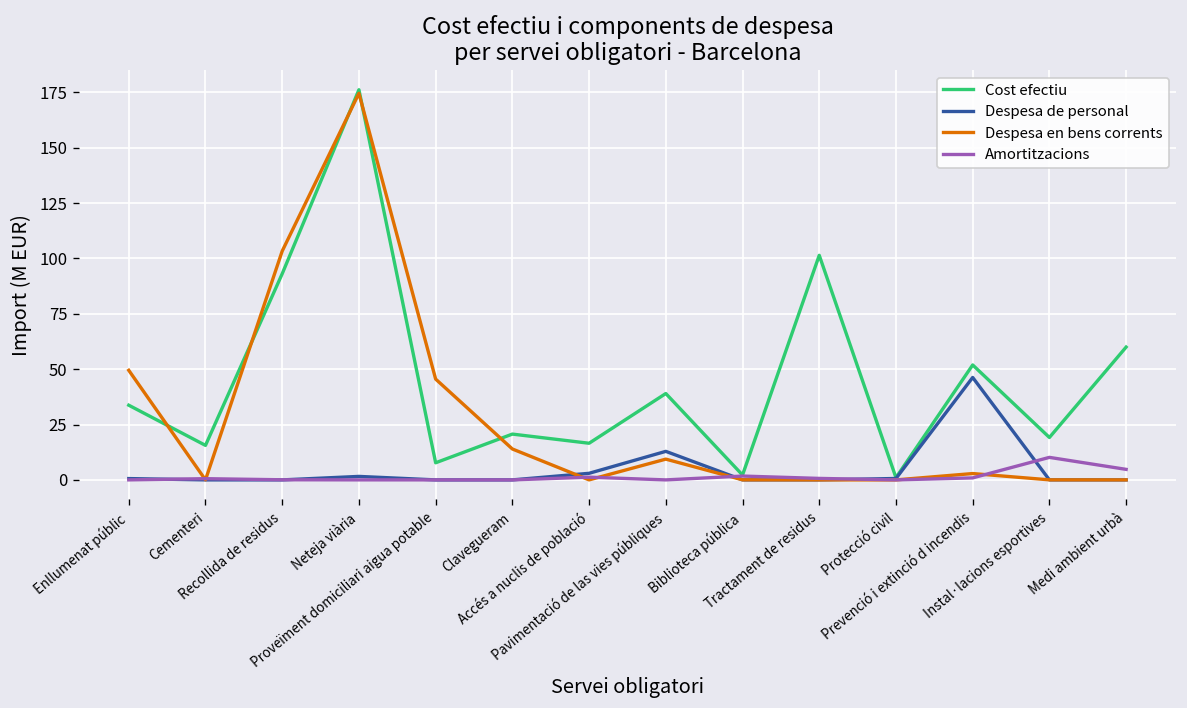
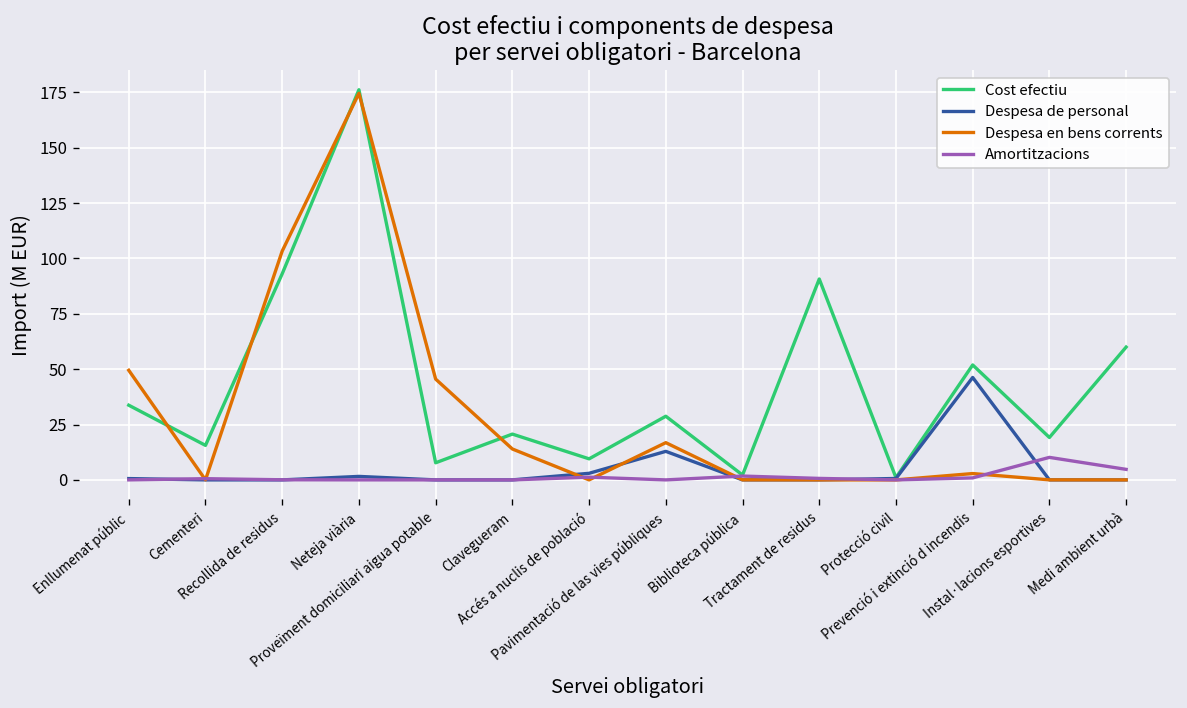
  {
    "Cost efectiu": {
      "Enllumenat públic": 34,
      "Cementeri": 16,
      "Recollida de residus": 93,
      "Neteja viària": 176,
      "Proveïment domiciliari aigua potable": 8,
      "Clavegueram": 21,
-     "Accés a nuclis de població": 17,
-     "Pavimentació de las vies públiques": 39,
-     "Tractament de residus": 101,
+     "Accés a nuclis de població": 10,
+     "Pavimentació de las vies públiques": 29,
+     "Tractament de residus": 91,
      "Prevenció i extinció d incendis": 52,
      "Instal·lacions esportives": 19,
      "Medi ambient urbà": 60
    },
    "Despesa de personal": {
      "Neteja viària": 2,
      "Accés a nuclis de població": 3,
      "Pavimentació de las vies públiques": 13,
      "Prevenció i extinció d incendis": 46
    },
    "Despesa en bens corrents": {
      "Enllumenat públic": 49,
      "Recollida de residus": 103,
      "Neteja viària": 175,
      "Proveïment domiciliari aigua potable": 46,
      "Clavegueram": 14,
-     "Pavimentació de las vies públiques": 9,
+     "Pavimentació de las vies públiques": 17,
      "Prevenció i extinció d incendis": 3
    },
    "Amortitzacions": {
      "Neteja viària": 0,
      "Pavimentació de las vies públiques": 0,
      "Prevenció i extinció d incendis": 1,
      "Instal·lacions esportives": 10,
      "Medi ambient urbà": 5
    }
  }
